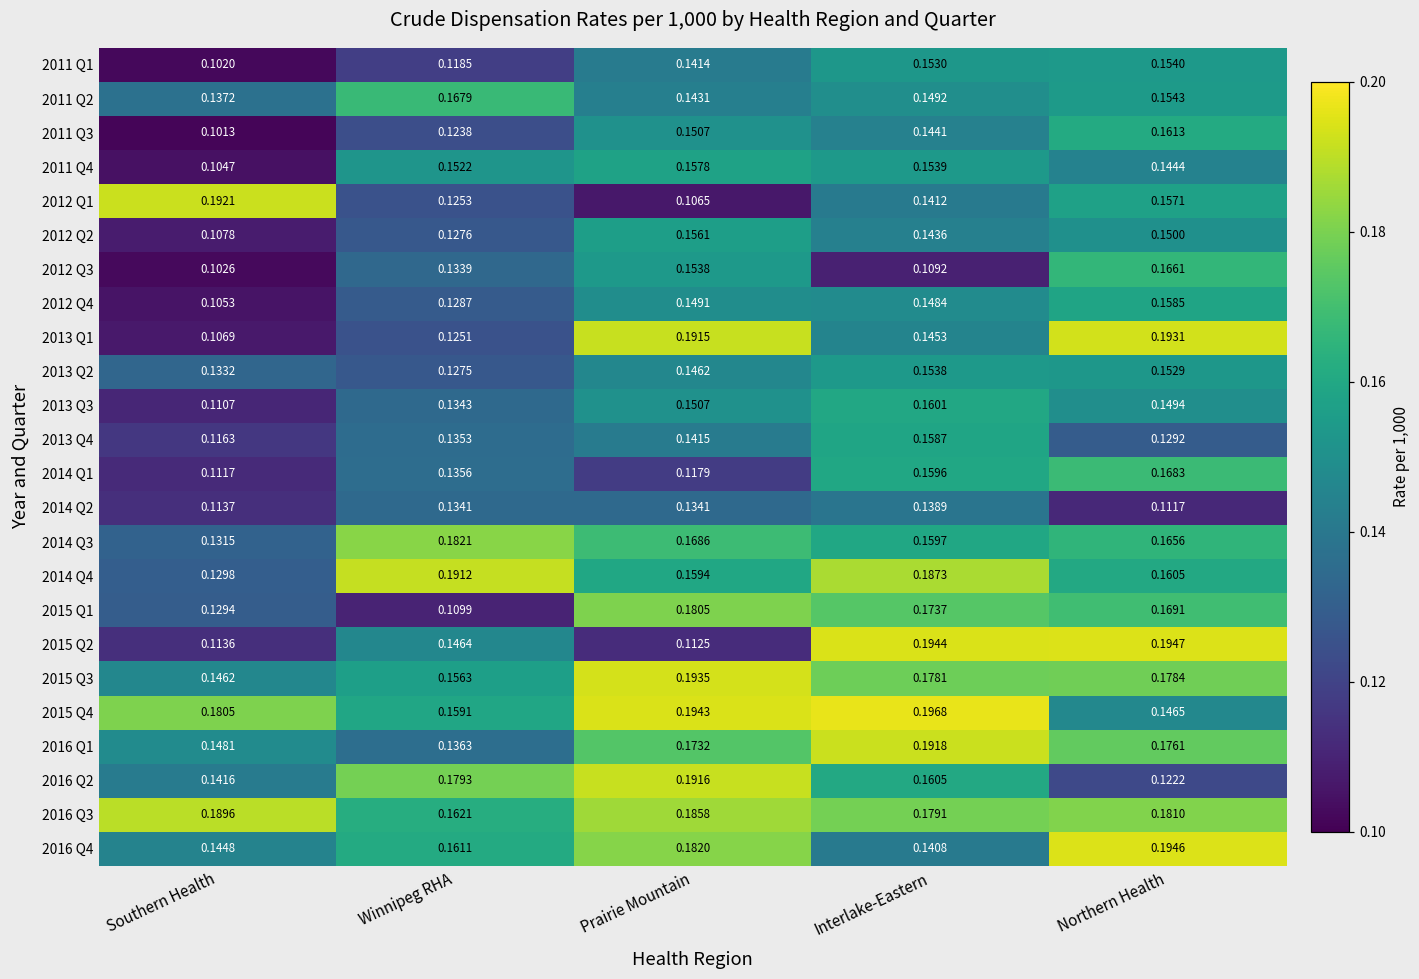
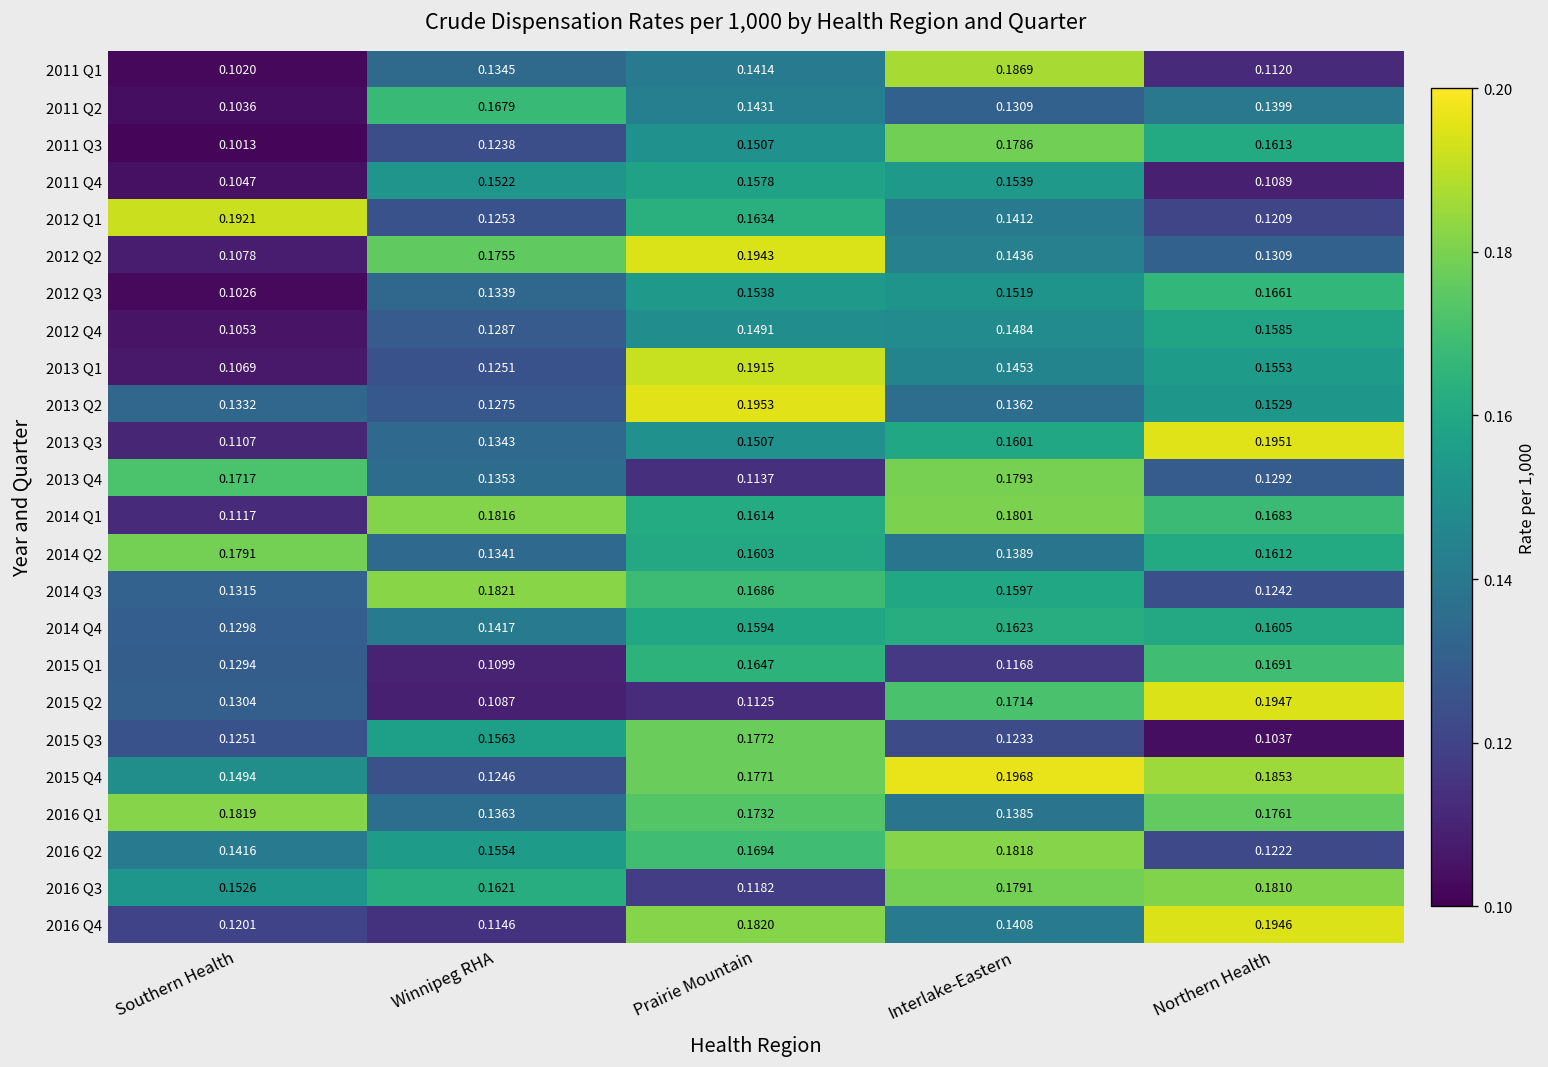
  {
    "2011 Q1": {
      "Southern Health": 0.1020,
-     "Winnipeg RHA": 0.1185,
+     "Winnipeg RHA": 0.1345,
      "Prairie Mountain": 0.1414,
-     "Interlake-Eastern": 0.1530,
-     "Northern Health": 0.1540
+     "Interlake-Eastern": 0.1869,
+     "Northern Health": 0.1120
    },
    "2011 Q2": {
-     "Southern Health": 0.1372,
+     "Southern Health": 0.1036,
      "Winnipeg RHA": 0.1679,
      "Prairie Mountain": 0.1431,
-     "Interlake-Eastern": 0.1492,
-     "Northern Health": 0.1543
+     "Interlake-Eastern": 0.1309,
+     "Northern Health": 0.1399
    },
    "2011 Q3": {
      "Southern Health": 0.1013,
      "Winnipeg RHA": 0.1238,
      "Prairie Mountain": 0.1507,
-     "Interlake-Eastern": 0.1441,
+     "Interlake-Eastern": 0.1786,
      "Northern Health": 0.1613
    },
    "2011 Q4": {
      "Southern Health": 0.1047,
      "Winnipeg RHA": 0.1522,
      "Prairie Mountain": 0.1578,
      "Interlake-Eastern": 0.1539,
-     "Northern Health": 0.1444
+     "Northern Health": 0.1089
    },
    "2012 Q1": {
      "Southern Health": 0.1921,
      "Winnipeg RHA": 0.1253,
-     "Prairie Mountain": 0.1065,
+     "Prairie Mountain": 0.1634,
      "Interlake-Eastern": 0.1412,
-     "Northern Health": 0.1571
+     "Northern Health": 0.1209
    },
    "2012 Q2": {
      "Southern Health": 0.1078,
-     "Winnipeg RHA": 0.1276,
-     "Prairie Mountain": 0.1561,
+     "Winnipeg RHA": 0.1755,
+     "Prairie Mountain": 0.1943,
      "Interlake-Eastern": 0.1436,
-     "Northern Health": 0.1500
+     "Northern Health": 0.1309
    },
    "2012 Q3": {
      "Southern Health": 0.1026,
      "Winnipeg RHA": 0.1339,
      "Prairie Mountain": 0.1538,
-     "Interlake-Eastern": 0.1092,
+     "Interlake-Eastern": 0.1519,
      "Northern Health": 0.1661
    },
    "2012 Q4": {
      "Southern Health": 0.1053,
      "Winnipeg RHA": 0.1287,
      "Prairie Mountain": 0.1491,
      "Interlake-Eastern": 0.1484,
      "Northern Health": 0.1585
    },
    "2013 Q1": {
      "Southern Health": 0.1069,
      "Winnipeg RHA": 0.1251,
      "Prairie Mountain": 0.1915,
      "Interlake-Eastern": 0.1453,
-     "Northern Health": 0.1931
+     "Northern Health": 0.1553
    },
    "2013 Q2": {
      "Southern Health": 0.1332,
      "Winnipeg RHA": 0.1275,
-     "Prairie Mountain": 0.1462,
-     "Interlake-Eastern": 0.1538,
+     "Prairie Mountain": 0.1953,
+     "Interlake-Eastern": 0.1362,
      "Northern Health": 0.1529
    },
    "2013 Q3": {
      "Southern Health": 0.1107,
      "Winnipeg RHA": 0.1343,
      "Prairie Mountain": 0.1507,
      "Interlake-Eastern": 0.1601,
-     "Northern Health": 0.1494
+     "Northern Health": 0.1951
    },
    "2013 Q4": {
-     "Southern Health": 0.1163,
+     "Southern Health": 0.1717,
      "Winnipeg RHA": 0.1353,
-     "Prairie Mountain": 0.1415,
-     "Interlake-Eastern": 0.1587,
+     "Prairie Mountain": 0.1137,
+     "Interlake-Eastern": 0.1793,
      "Northern Health": 0.1292
    },
    "2014 Q1": {
      "Southern Health": 0.1117,
-     "Winnipeg RHA": 0.1356,
-     "Prairie Mountain": 0.1179,
-     "Interlake-Eastern": 0.1596,
+     "Winnipeg RHA": 0.1816,
+     "Prairie Mountain": 0.1614,
+     "Interlake-Eastern": 0.1801,
      "Northern Health": 0.1683
    },
    "2014 Q2": {
-     "Southern Health": 0.1137,
+     "Southern Health": 0.1791,
      "Winnipeg RHA": 0.1341,
-     "Prairie Mountain": 0.1341,
+     "Prairie Mountain": 0.1603,
      "Interlake-Eastern": 0.1389,
-     "Northern Health": 0.1117
+     "Northern Health": 0.1612
    },
    "2014 Q3": {
      "Southern Health": 0.1315,
      "Winnipeg RHA": 0.1821,
      "Prairie Mountain": 0.1686,
      "Interlake-Eastern": 0.1597,
-     "Northern Health": 0.1656
+     "Northern Health": 0.1242
    },
    "2014 Q4": {
      "Southern Health": 0.1298,
-     "Winnipeg RHA": 0.1912,
+     "Winnipeg RHA": 0.1417,
      "Prairie Mountain": 0.1594,
-     "Interlake-Eastern": 0.1873,
+     "Interlake-Eastern": 0.1623,
      "Northern Health": 0.1605
    },
    "2015 Q1": {
      "Southern Health": 0.1294,
      "Winnipeg RHA": 0.1099,
-     "Prairie Mountain": 0.1805,
-     "Interlake-Eastern": 0.1737,
+     "Prairie Mountain": 0.1647,
+     "Interlake-Eastern": 0.1168,
      "Northern Health": 0.1691
    },
    "2015 Q2": {
-     "Southern Health": 0.1136,
-     "Winnipeg RHA": 0.1464,
+     "Southern Health": 0.1304,
+     "Winnipeg RHA": 0.1087,
      "Prairie Mountain": 0.1125,
-     "Interlake-Eastern": 0.1944,
+     "Interlake-Eastern": 0.1714,
      "Northern Health": 0.1947
    },
    "2015 Q3": {
-     "Southern Health": 0.1462,
+     "Southern Health": 0.1251,
      "Winnipeg RHA": 0.1563,
-     "Prairie Mountain": 0.1935,
-     "Interlake-Eastern": 0.1781,
-     "Northern Health": 0.1784
+     "Prairie Mountain": 0.1772,
+     "Interlake-Eastern": 0.1233,
+     "Northern Health": 0.1037
    },
    "2015 Q4": {
-     "Southern Health": 0.1805,
-     "Winnipeg RHA": 0.1591,
-     "Prairie Mountain": 0.1943,
+     "Southern Health": 0.1494,
+     "Winnipeg RHA": 0.1246,
+     "Prairie Mountain": 0.1771,
      "Interlake-Eastern": 0.1968,
-     "Northern Health": 0.1465
+     "Northern Health": 0.1853
    },
    "2016 Q1": {
-     "Southern Health": 0.1481,
+     "Southern Health": 0.1819,
      "Winnipeg RHA": 0.1363,
      "Prairie Mountain": 0.1732,
-     "Interlake-Eastern": 0.1918,
+     "Interlake-Eastern": 0.1385,
      "Northern Health": 0.1761
    },
    "2016 Q2": {
      "Southern Health": 0.1416,
-     "Winnipeg RHA": 0.1793,
-     "Prairie Mountain": 0.1916,
-     "Interlake-Eastern": 0.1605,
+     "Winnipeg RHA": 0.1554,
+     "Prairie Mountain": 0.1694,
+     "Interlake-Eastern": 0.1818,
      "Northern Health": 0.1222
    },
    "2016 Q3": {
-     "Southern Health": 0.1896,
+     "Southern Health": 0.1526,
      "Winnipeg RHA": 0.1621,
-     "Prairie Mountain": 0.1858,
+     "Prairie Mountain": 0.1182,
      "Interlake-Eastern": 0.1791,
      "Northern Health": 0.1810
    },
    "2016 Q4": {
-     "Southern Health": 0.1448,
-     "Winnipeg RHA": 0.1611,
+     "Southern Health": 0.1201,
+     "Winnipeg RHA": 0.1146,
      "Prairie Mountain": 0.1820,
      "Interlake-Eastern": 0.1408,
      "Northern Health": 0.1946
    }
  }
